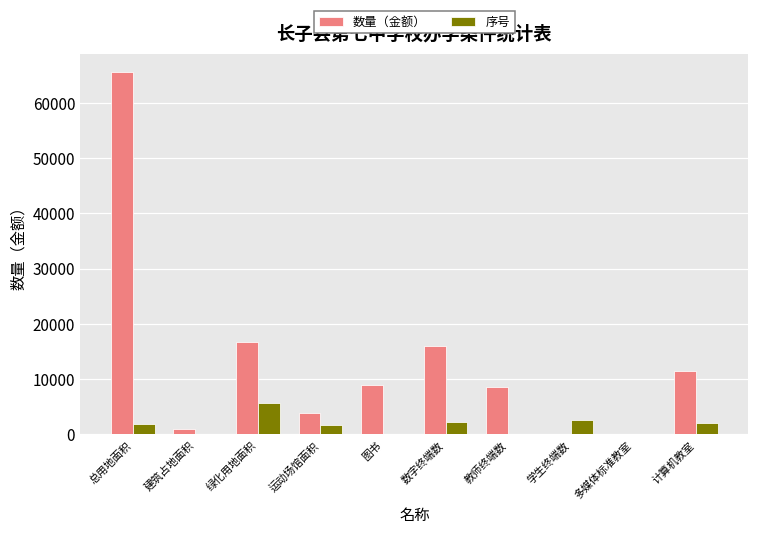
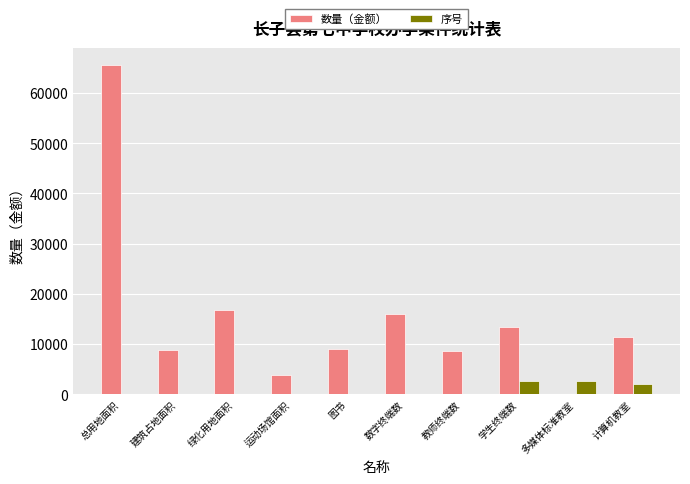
  {
    "数量（金额）": {
      "总用地面积": 66000,
-     "建筑占地面积": 1000,
+     "建筑占地面积": 9000,
      "绿化用地面积": 17000,
      "运动场馆面积": 4000,
      "图书": 9000,
      "数字终端数": 16000,
      "教师终端数": 9000,
-     "学生终端数": 0,
+     "学生终端数": 13000,
      "计算机教室": 11000
    },
    "序号": {
-     "总用地面积": 2000,
-     "绿化用地面积": 6000,
-     "运动场馆面积": 2000,
-     "数字终端数": 2000,
+     "总用地面积": 0,
+     "绿化用地面积": 0,
+     "运动场馆面积": 0,
+     "数字终端数": 0,
      "学生终端数": 3000,
-     "多媒体标准教室": 0,
+     "多媒体标准教室": 3000,
      "计算机教室": 2000
    }
  }
